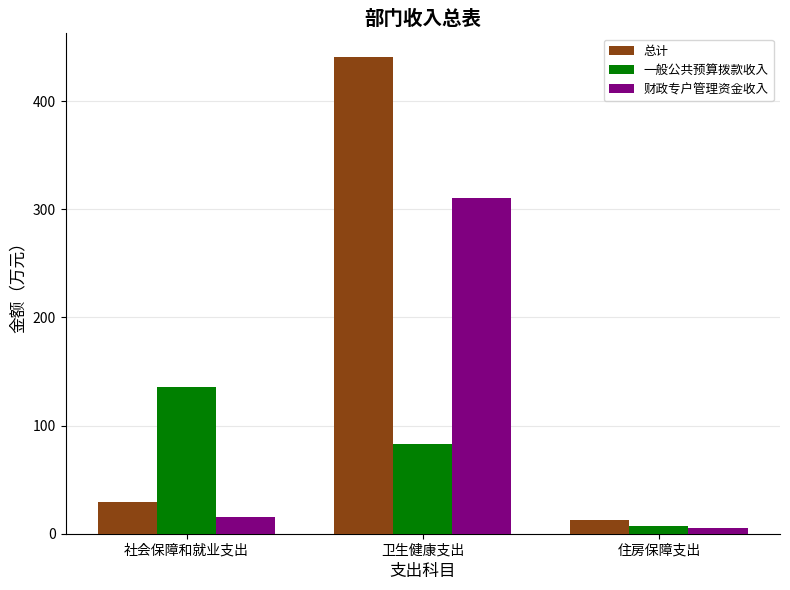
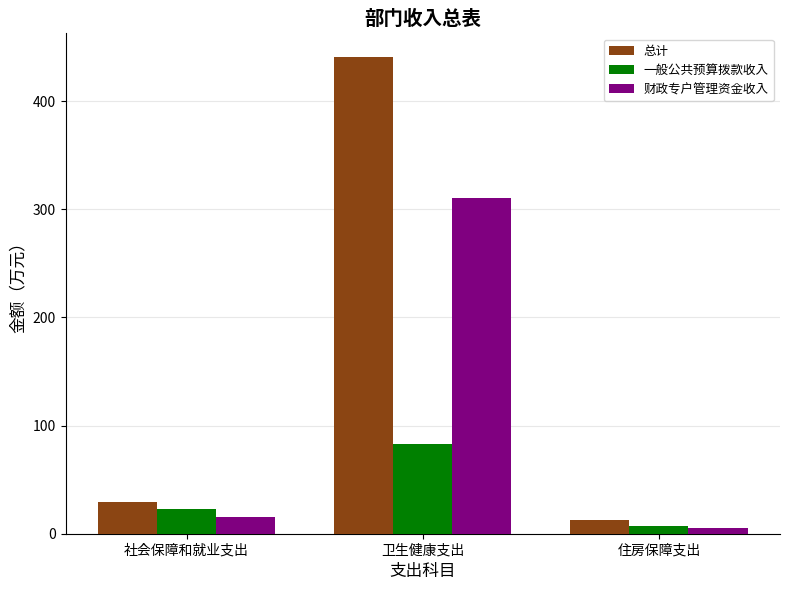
  {
    "总计": {
      "社会保障和就业支出": 29,
      "卫生健康支出": 441,
      "住房保障支出": 12
    },
    "一般公共预算拨款收入": {
-     "社会保障和就业支出": 136,
+     "社会保障和就业支出": 23,
      "卫生健康支出": 83,
      "住房保障支出": 7
    },
    "财政专户管理资金收入": {
      "社会保障和就业支出": 16,
      "卫生健康支出": 310,
      "住房保障支出": 5
    }
  }
